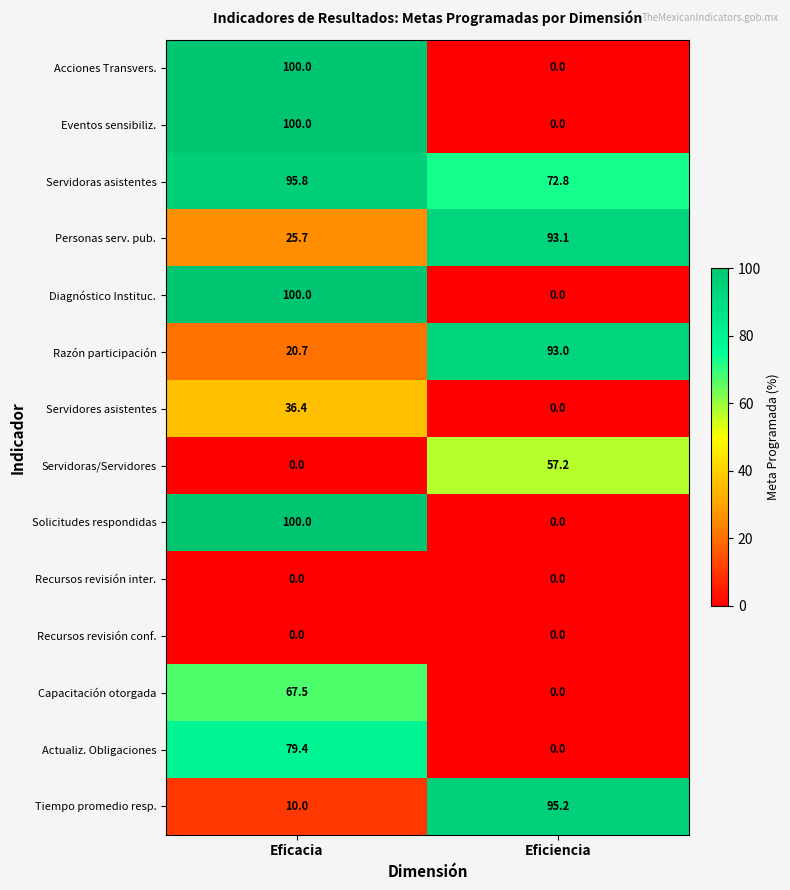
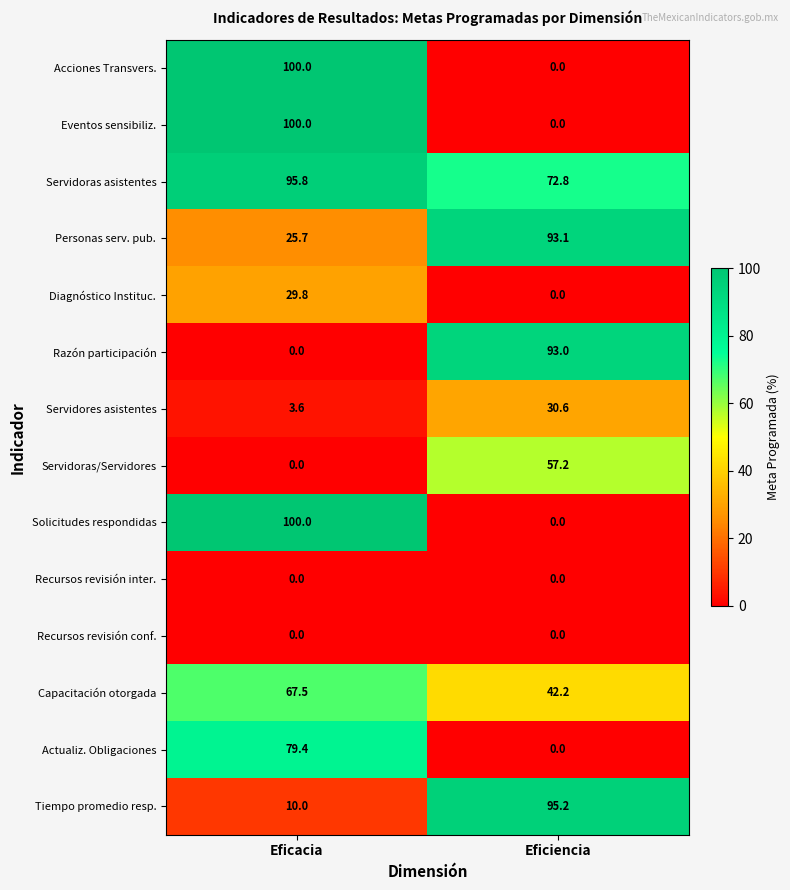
  {
    "Acciones Transvers.": {
      "Eficacia": 100.0,
      "Eficiencia": 0.0
    },
    "Eventos sensibiliz.": {
      "Eficacia": 100.0,
      "Eficiencia": 0.0
    },
    "Servidoras asistentes": {
      "Eficacia": 95.8,
      "Eficiencia": 72.8
    },
    "Personas serv. pub.": {
      "Eficacia": 25.7,
      "Eficiencia": 93.1
    },
    "Diagnóstico Instituc.": {
-     "Eficacia": 100.0,
+     "Eficacia": 29.8,
      "Eficiencia": 0.0
    },
    "Razón participación": {
-     "Eficacia": 20.7,
+     "Eficacia": 0.0,
      "Eficiencia": 93.0
    },
    "Servidores asistentes": {
-     "Eficacia": 36.4,
-     "Eficiencia": 0.0
+     "Eficacia": 3.6,
+     "Eficiencia": 30.6
    },
    "Servidoras/Servidores": {
      "Eficacia": 0.0,
      "Eficiencia": 57.2
    },
    "Solicitudes respondidas": {
      "Eficacia": 100.0,
      "Eficiencia": 0.0
    },
    "Recursos revisión inter.": {
      "Eficacia": 0.0,
      "Eficiencia": 0.0
    },
    "Recursos revisión conf.": {
      "Eficacia": 0.0,
      "Eficiencia": 0.0
    },
    "Capacitación otorgada": {
      "Eficacia": 67.5,
-     "Eficiencia": 0.0
+     "Eficiencia": 42.2
    },
    "Actualiz. Obligaciones": {
      "Eficacia": 79.4,
      "Eficiencia": 0.0
    },
    "Tiempo promedio resp.": {
      "Eficacia": 10.0,
      "Eficiencia": 95.2
    }
  }
